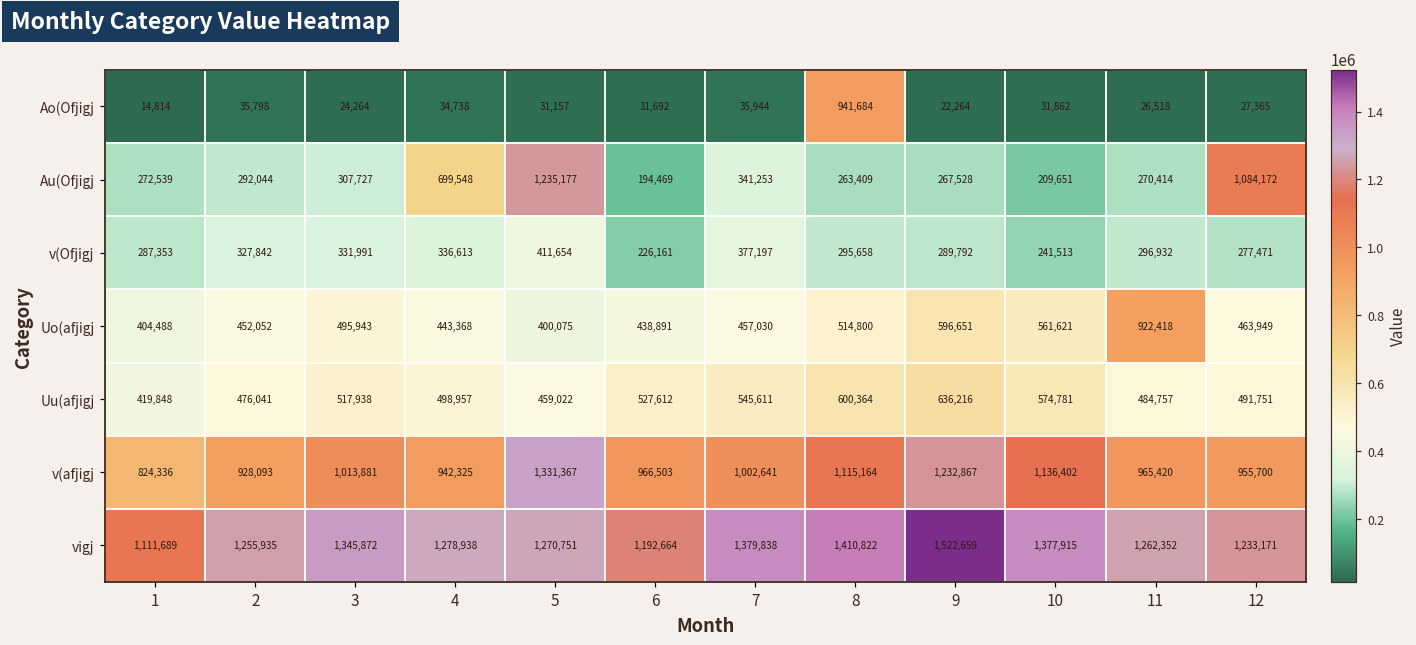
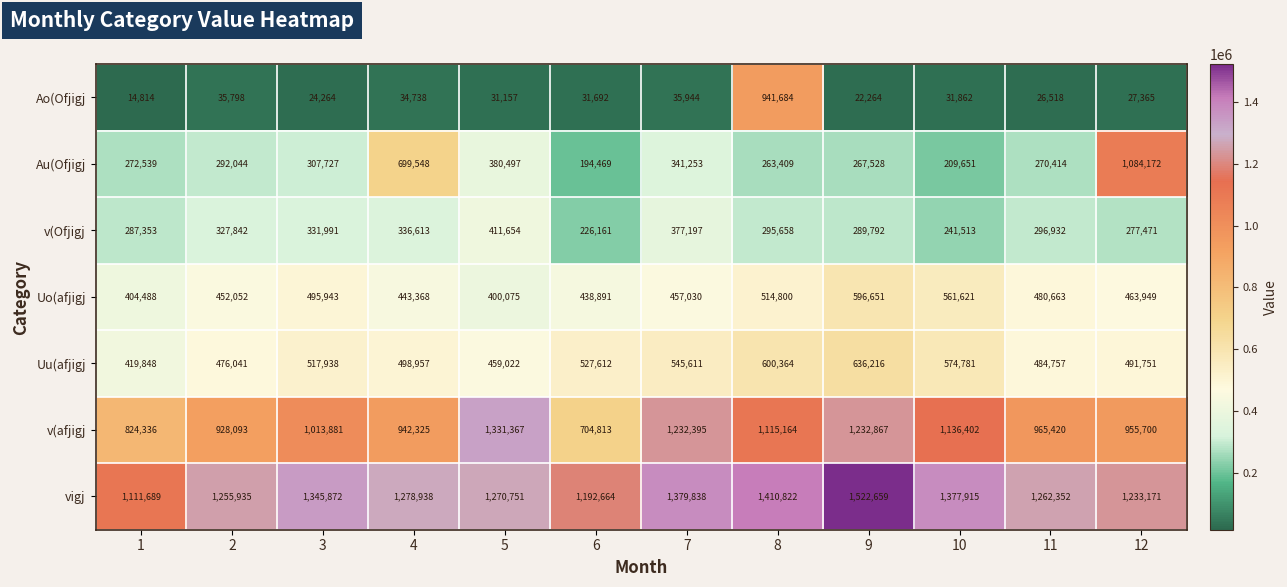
  {
    "Ao(Ofjigj": {
      "1": "14,814",
      "2": "35,798",
      "3": "24,264",
      "4": "34,738",
      "5": "31,157",
      "6": "31,692",
      "7": "35,944",
      "8": "941,684",
      "9": "22,264",
      "10": "31,862",
      "11": "26,518",
      "12": "27,365"
    },
    "Au(Ofjigj": {
      "1": "272,539",
      "2": "292,044",
      "3": "307,727",
      "4": "699,548",
-     "5": "1,235,177",
+     "5": "380,497",
      "6": "194,469",
      "7": "341,253",
      "8": "263,409",
      "9": "267,528",
      "10": "209,651",
      "11": "270,414",
      "12": "1,084,172"
    },
    "v(Ofjigj": {
      "1": "287,353",
      "2": "327,842",
      "3": "331,991",
      "4": "336,613",
      "5": "411,654",
      "6": "226,161",
      "7": "377,197",
      "8": "295,658",
      "9": "289,792",
      "10": "241,513",
      "11": "296,932",
      "12": "277,471"
    },
    "Uo(afjigj": {
      "1": "404,488",
      "2": "452,052",
      "3": "495,943",
      "4": "443,368",
      "5": "400,075",
      "6": "438,891",
      "7": "457,030",
      "8": "514,800",
      "9": "596,651",
      "10": "561,621",
-     "11": "922,418",
+     "11": "480,663",
      "12": "463,949"
    },
    "Uu(afjigj": {
      "1": "419,848",
      "2": "476,041",
      "3": "517,938",
      "4": "498,957",
      "5": "459,022",
      "6": "527,612",
      "7": "545,611",
      "8": "600,364",
      "9": "636,216",
      "10": "574,781",
      "11": "484,757",
      "12": "491,751"
    },
    "v(afjigj": {
      "1": "824,336",
      "2": "928,093",
      "3": "1,013,881",
      "4": "942,325",
      "5": "1,331,367",
-     "6": "966,503",
-     "7": "1,002,641",
+     "6": "704,813",
+     "7": "1,232,395",
      "8": "1,115,164",
      "9": "1,232,867",
      "10": "1,136,402",
      "11": "965,420",
      "12": "955,700"
    },
    "vigj": {
      "1": "1,111,689",
      "2": "1,255,935",
      "3": "1,345,872",
      "4": "1,278,938",
      "5": "1,270,751",
      "6": "1,192,664",
      "7": "1,379,838",
      "8": "1,410,822",
      "9": "1,522,659",
      "10": "1,377,915",
      "11": "1,262,352",
      "12": "1,233,171"
    }
  }
